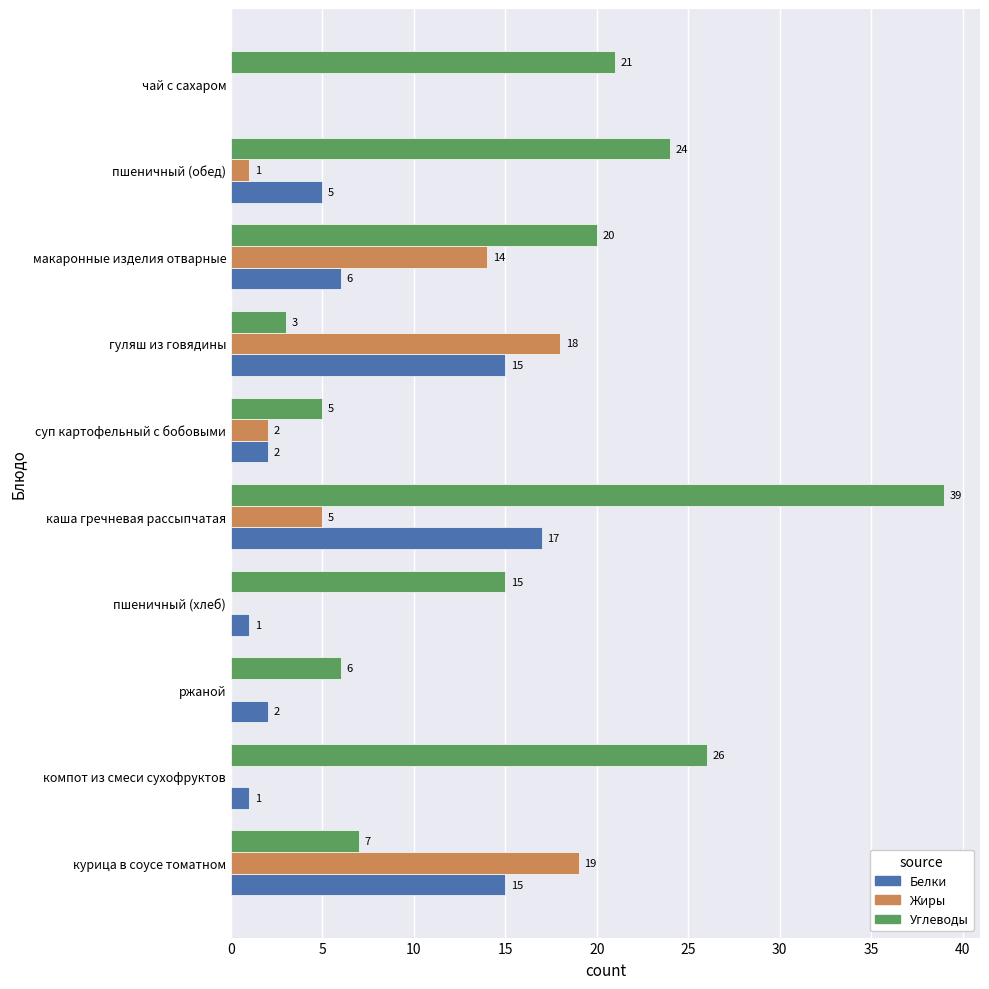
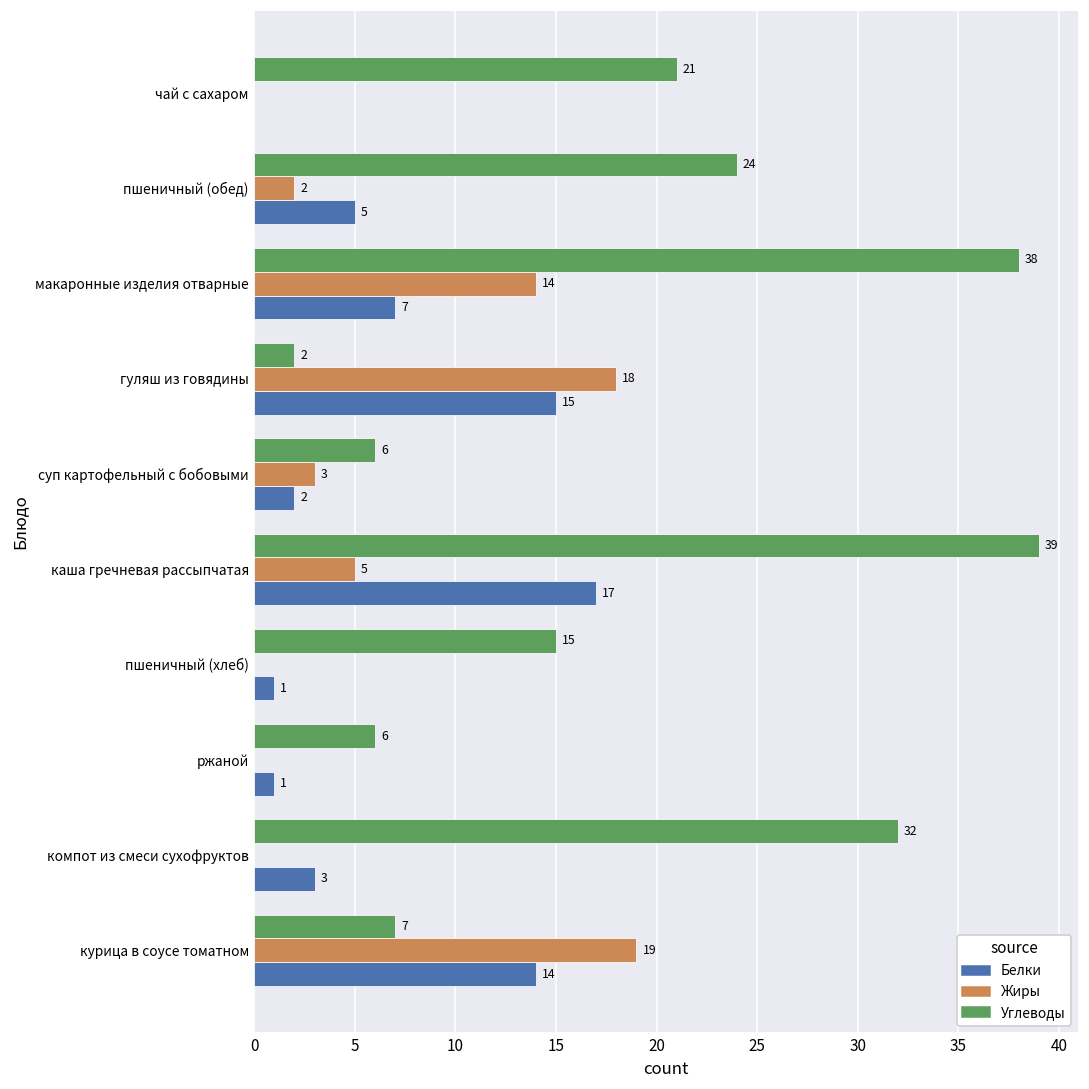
  {
    "Белки": {
      "пшеничный (обед)": 5,
-     "макаронные изделия отварные": 6,
+     "макаронные изделия отварные": 7,
      "гуляш из говядины": 15,
      "суп картофельный с бобовыми": 2,
      "каша гречневая рассыпчатая": 17,
      "пшеничный (хлеб)": 1,
-     "ржаной": 2,
-     "компот из смеси сухофруктов": 1,
-     "курица в соусе томатном": 15
+     "ржаной": 1,
+     "компот из смеси сухофруктов": 3,
+     "курица в соусе томатном": 14
    },
    "Жиры": {
-     "пшеничный (обед)": 1,
+     "пшеничный (обед)": 2,
      "макаронные изделия отварные": 14,
      "гуляш из говядины": 18,
-     "суп картофельный с бобовыми": 2,
+     "суп картофельный с бобовыми": 3,
      "каша гречневая рассыпчатая": 5,
      "курица в соусе томатном": 19
    },
    "Углеводы": {
      "чай с сахаром": 21,
      "пшеничный (обед)": 24,
-     "макаронные изделия отварные": 20,
-     "гуляш из говядины": 3,
-     "суп картофельный с бобовыми": 5,
+     "макаронные изделия отварные": 38,
+     "гуляш из говядины": 2,
+     "суп картофельный с бобовыми": 6,
      "каша гречневая рассыпчатая": 39,
      "пшеничный (хлеб)": 15,
      "ржаной": 6,
-     "компот из смеси сухофруктов": 26,
+     "компот из смеси сухофруктов": 32,
      "курица в соусе томатном": 7
    }
  }
